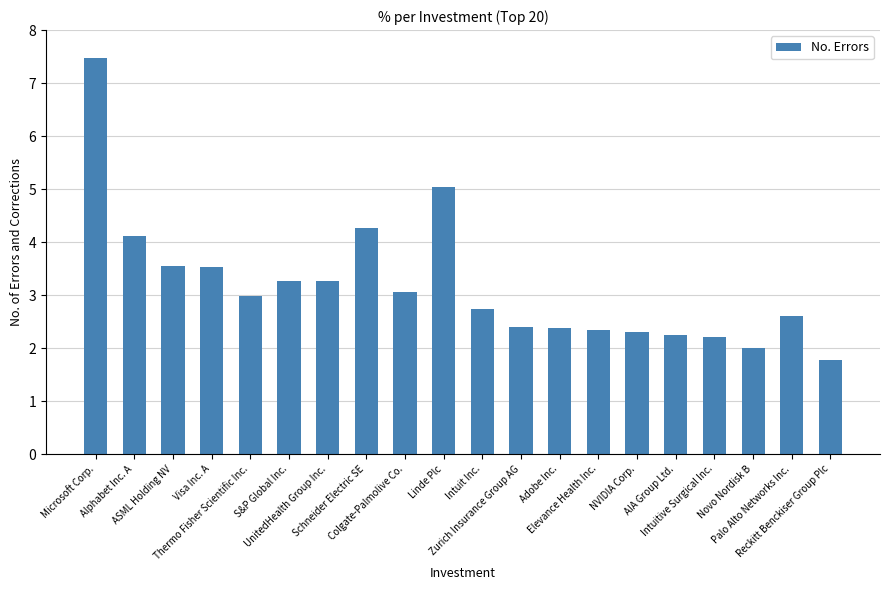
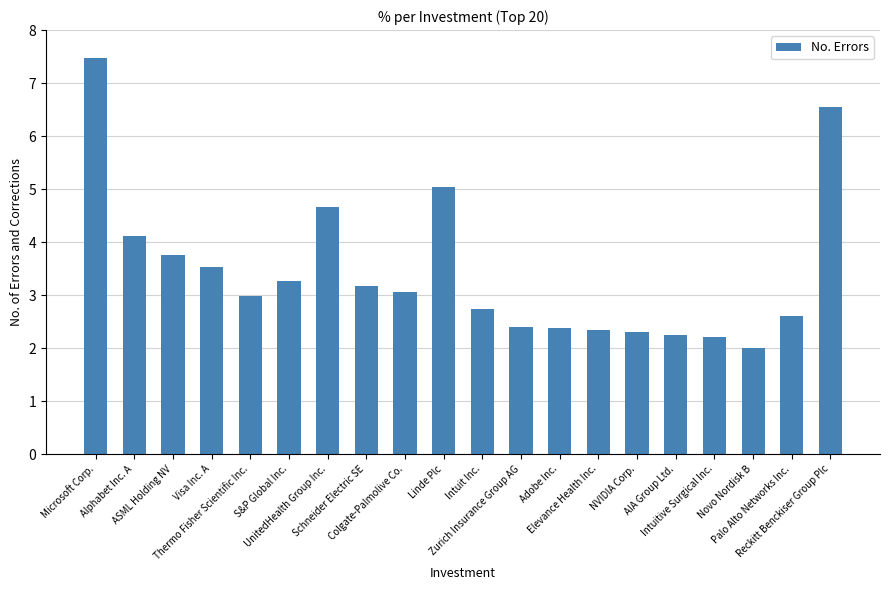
  {
    "Microsoft Corp.": 7.5,
    "Alphabet Inc. A": 4.1,
-   "ASML Holding NV": 3.5,
+   "ASML Holding NV": 3.8,
    "Visa Inc. A": 3.5,
    "Thermo Fisher Scientific Inc.": 3.0,
    "S&P Global Inc.": 3.3,
-   "UnitedHealth Group Inc.": 3.3,
-   "Schneider Electric SE": 4.3,
+   "UnitedHealth Group Inc.": 4.7,
+   "Schneider Electric SE": 3.2,
    "Colgate-Palmolive Co.": 3.1,
    "Linde Plc": 5.0,
    "Intuit Inc.": 2.7,
    "Zurich Insurance Group AG": 2.4,
    "Adobe Inc.": 2.4,
    "Elevance Health Inc.": 2.3,
    "NVIDIA Corp.": 2.3,
    "AIA Group Ltd.": 2.2,
    "Intuitive Surgical Inc.": 2.2,
    "Novo Nordisk B": 2.0,
    "Palo Alto Networks Inc.": 2.6,
-   "Reckitt Benckiser Group Plc": 1.8
+   "Reckitt Benckiser Group Plc": 6.5
  }
